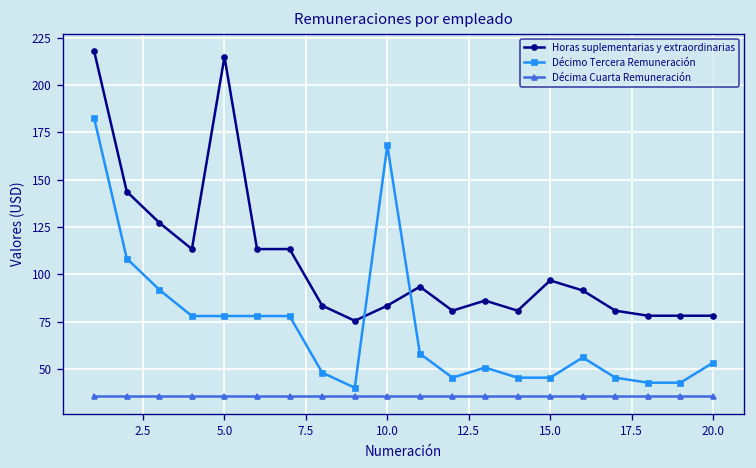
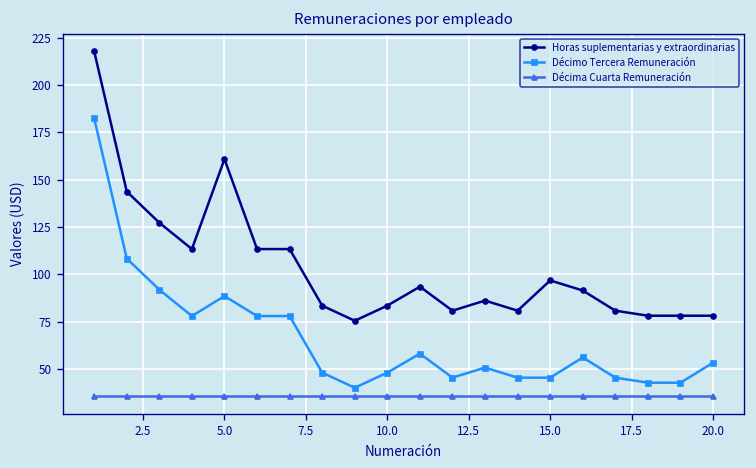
  {
    "Horas suplementarias y extraordinarias": {
-     "5.0": 215,
+     "5.0": 161,
      "10.0": 83,
      "15.0": 97,
      "20.0": 78
    },
    "Décimo Tercera Remuneración": {
-     "5.0": 78,
-     "10.0": 168,
+     "5.0": 88,
+     "10.0": 48,
      "15.0": 45,
      "20.0": 53
    },
    "Décima Cuarta Remuneración": {
      "5.0": 35,
      "10.0": 35,
      "15.0": 35,
      "20.0": 35
    }
  }
